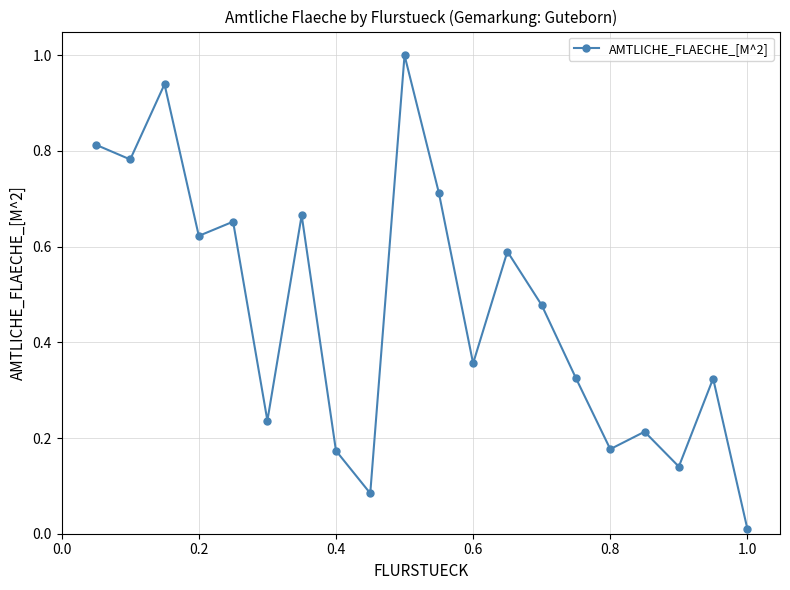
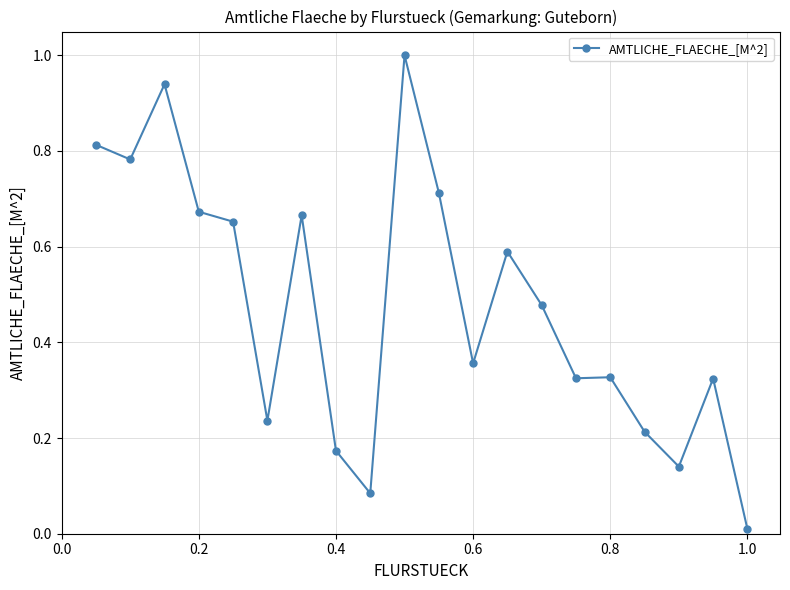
  {
-   "0.2": 0.62,
+   "0.2": 0.67,
    "0.4": 0.17,
    "0.6": 0.36,
-   "0.8": 0.18,
+   "0.8": 0.33,
    "1.0": 0.01
  }
